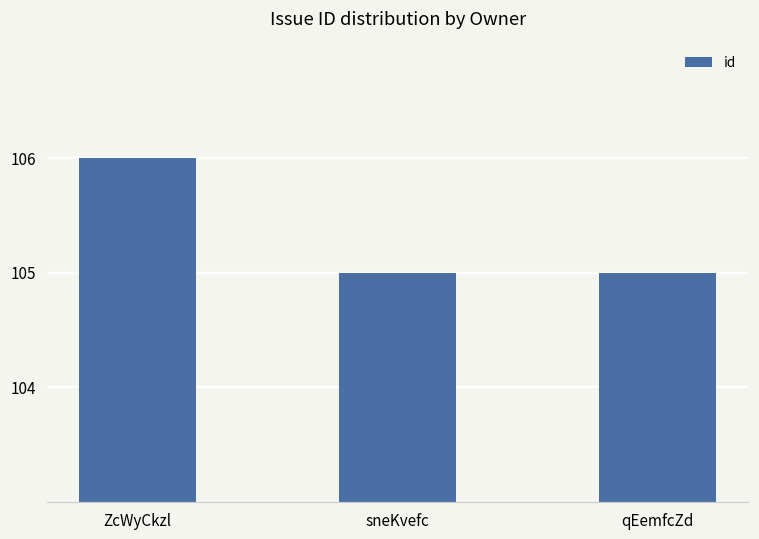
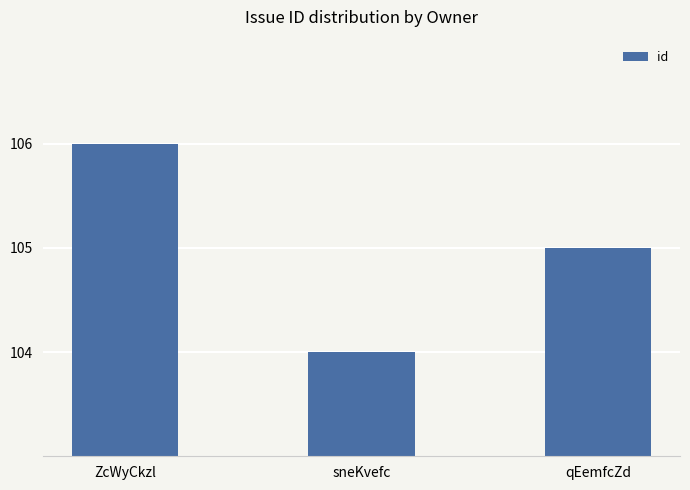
  {
    "ZcWyCkzl": 106,
-   "sneKvefc": 105,
+   "sneKvefc": 104,
    "qEemfcZd": 105
  }
